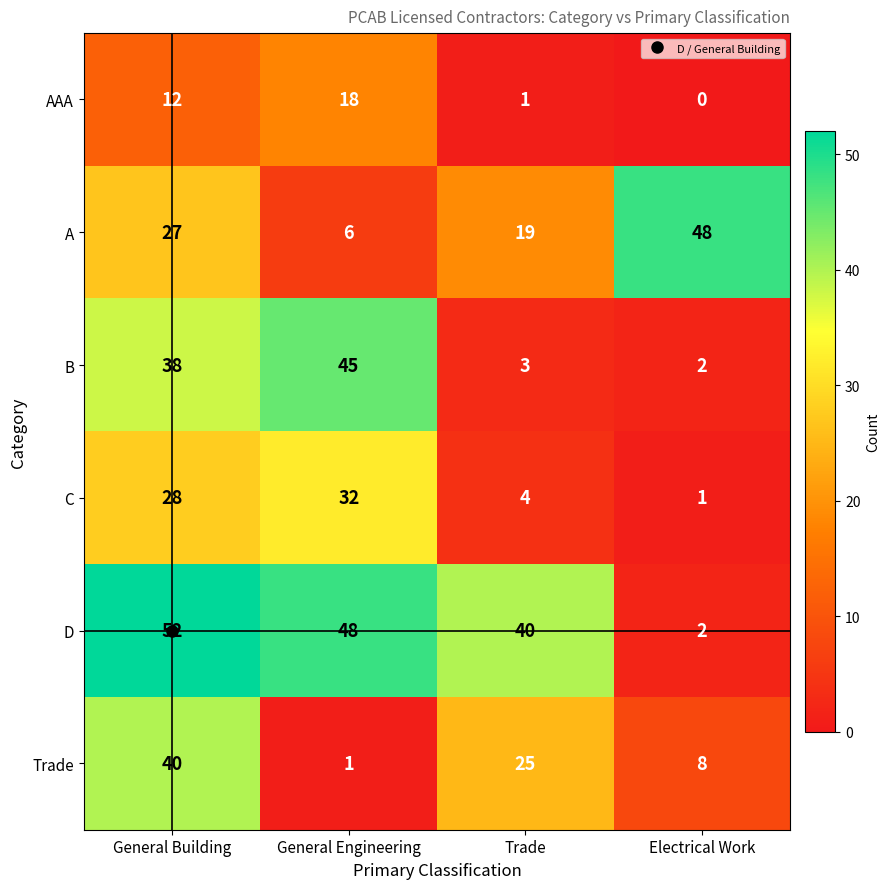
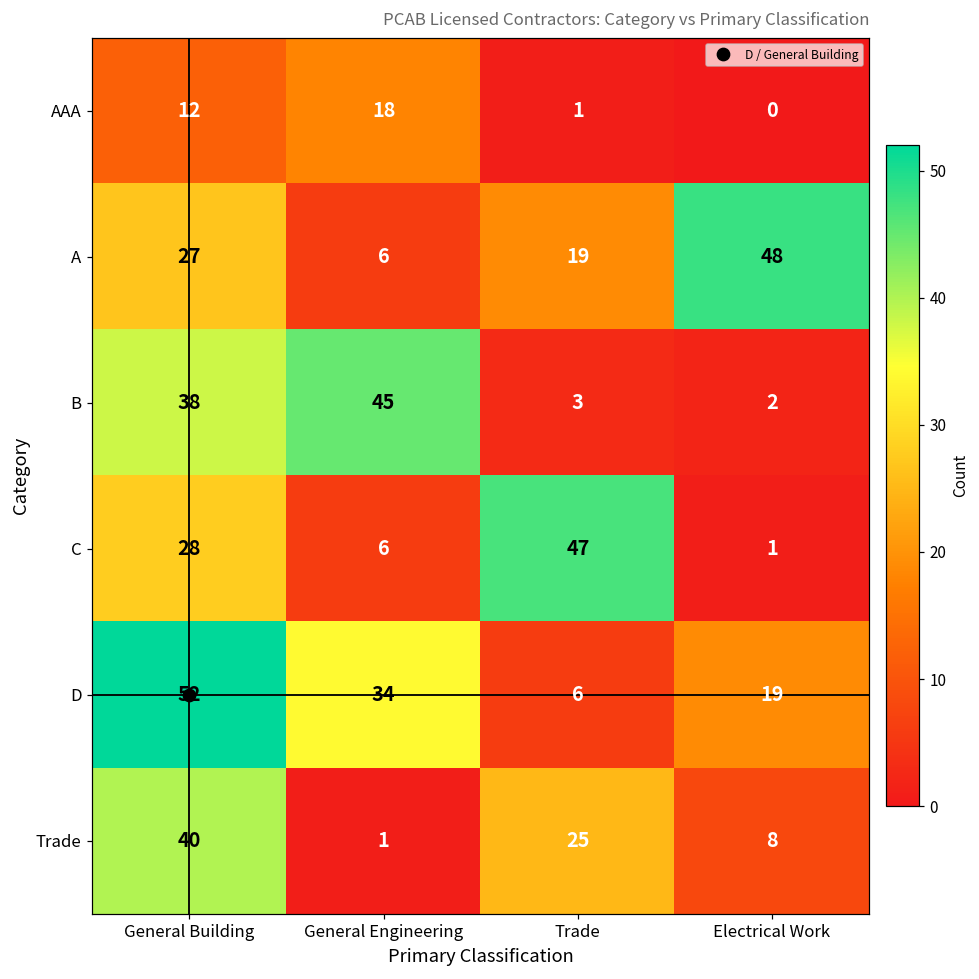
  {
    "AAA": {
      "General Building": 12,
      "General Engineering": 18,
      "Trade": 1,
      "Electrical Work": 0
    },
    "A": {
      "General Building": 27,
      "General Engineering": 6,
      "Trade": 19,
      "Electrical Work": 48
    },
    "B": {
      "General Building": 38,
      "General Engineering": 45,
      "Trade": 3,
      "Electrical Work": 2
    },
    "C": {
      "General Building": 28,
-     "General Engineering": 32,
-     "Trade": 4,
+     "General Engineering": 6,
+     "Trade": 47,
      "Electrical Work": 1
    },
    "D": {
-     "General Engineering": 48,
-     "Trade": 40,
-     "Electrical Work": 2
+     "General Engineering": 34,
+     "Trade": 6,
+     "Electrical Work": 19
    },
    "Trade": {
      "General Building": 40,
      "General Engineering": 1,
      "Trade": 25,
      "Electrical Work": 8
    }
  }
